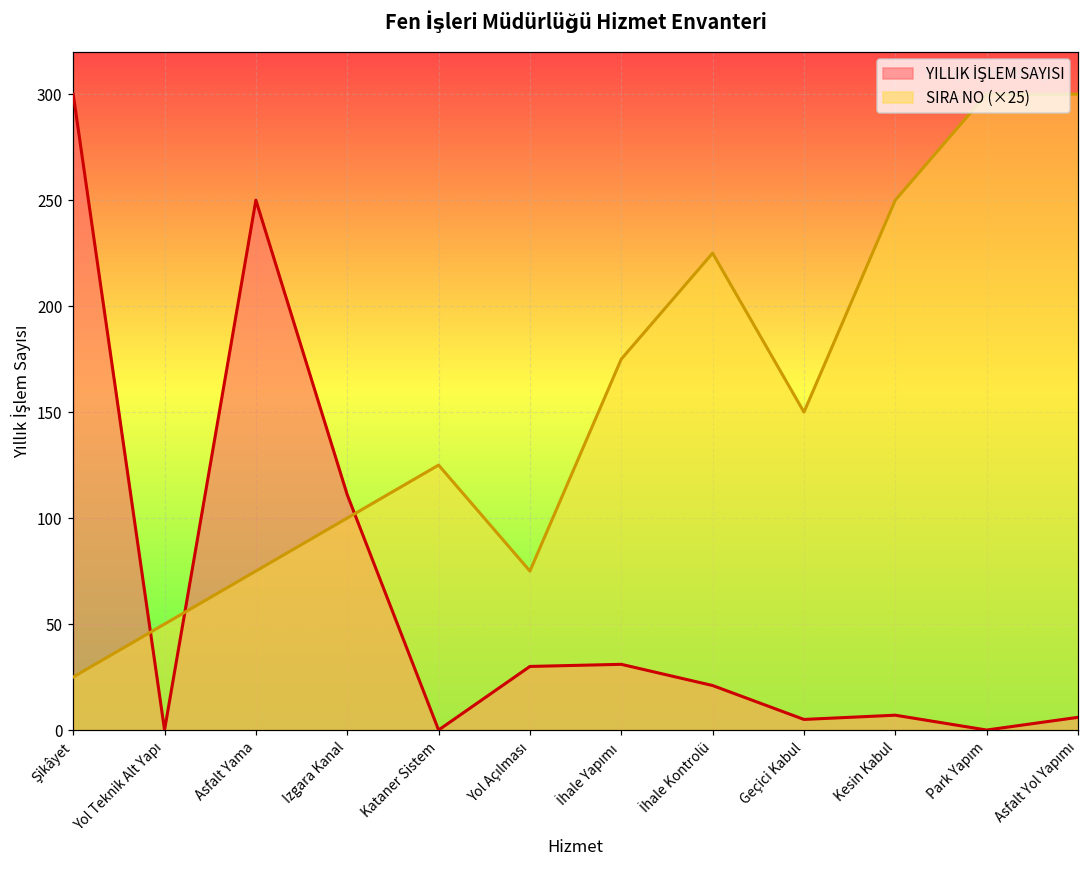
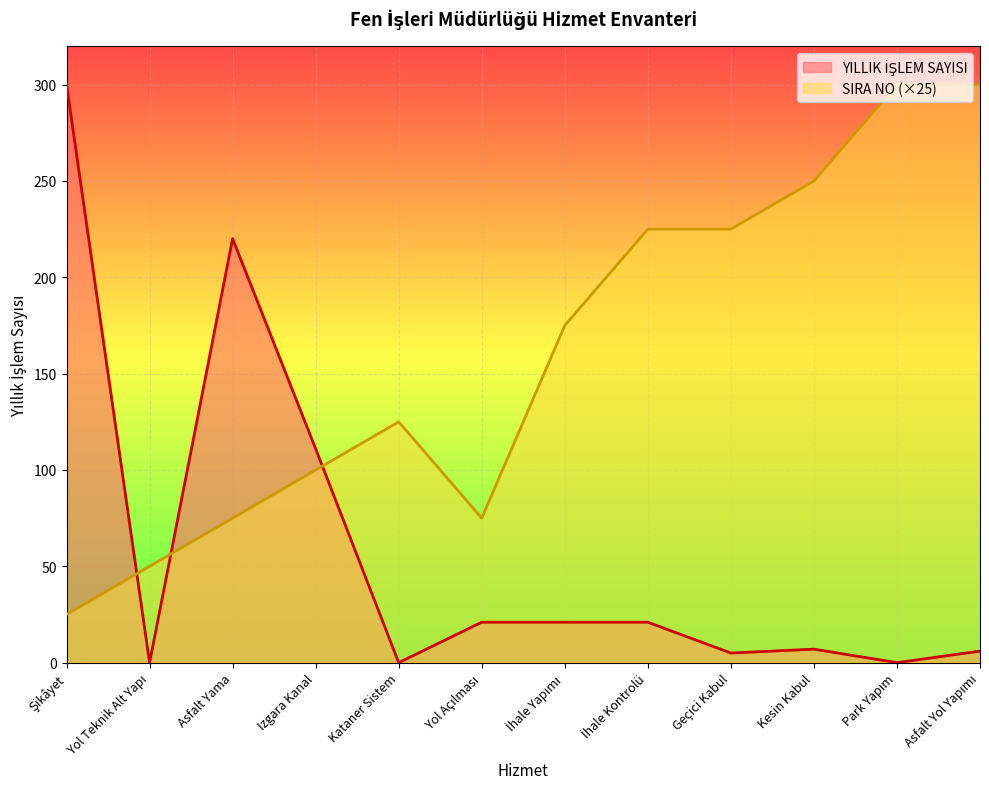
  {
    "YILLIK İŞLEM SAYISI": {
      "Şikâyet": 300,
      "Yol Teknik Alt Yapı": 0,
-     "Asfalt Yama": 250,
+     "Asfalt Yama": 220,
      "Izgara Kanal": 111,
      "Kataner Sistem": 0,
-     "Yol Açılması": 30,
-     "İhale Yapımı": 31,
+     "Yol Açılması": 21,
+     "İhale Yapımı": 21,
      "İhale Kontrolü": 21,
      "Geçici Kabul": 5,
      "Kesin Kabul": 7,
      "Park Yapım": 0,
      "Asfalt Yol Yapımı": 6
    },
    "SIRA NO (×25)": {
      "Şikâyet": 25,
      "Yol Teknik Alt Yapı": 50,
      "Asfalt Yama": 75,
      "Izgara Kanal": 100,
      "Kataner Sistem": 125,
      "Yol Açılması": 75,
      "İhale Yapımı": 175,
      "İhale Kontrolü": 225,
-     "Geçici Kabul": 150,
+     "Geçici Kabul": 225,
      "Kesin Kabul": 250,
      "Asfalt Yol Yapımı": 300
    }
  }
